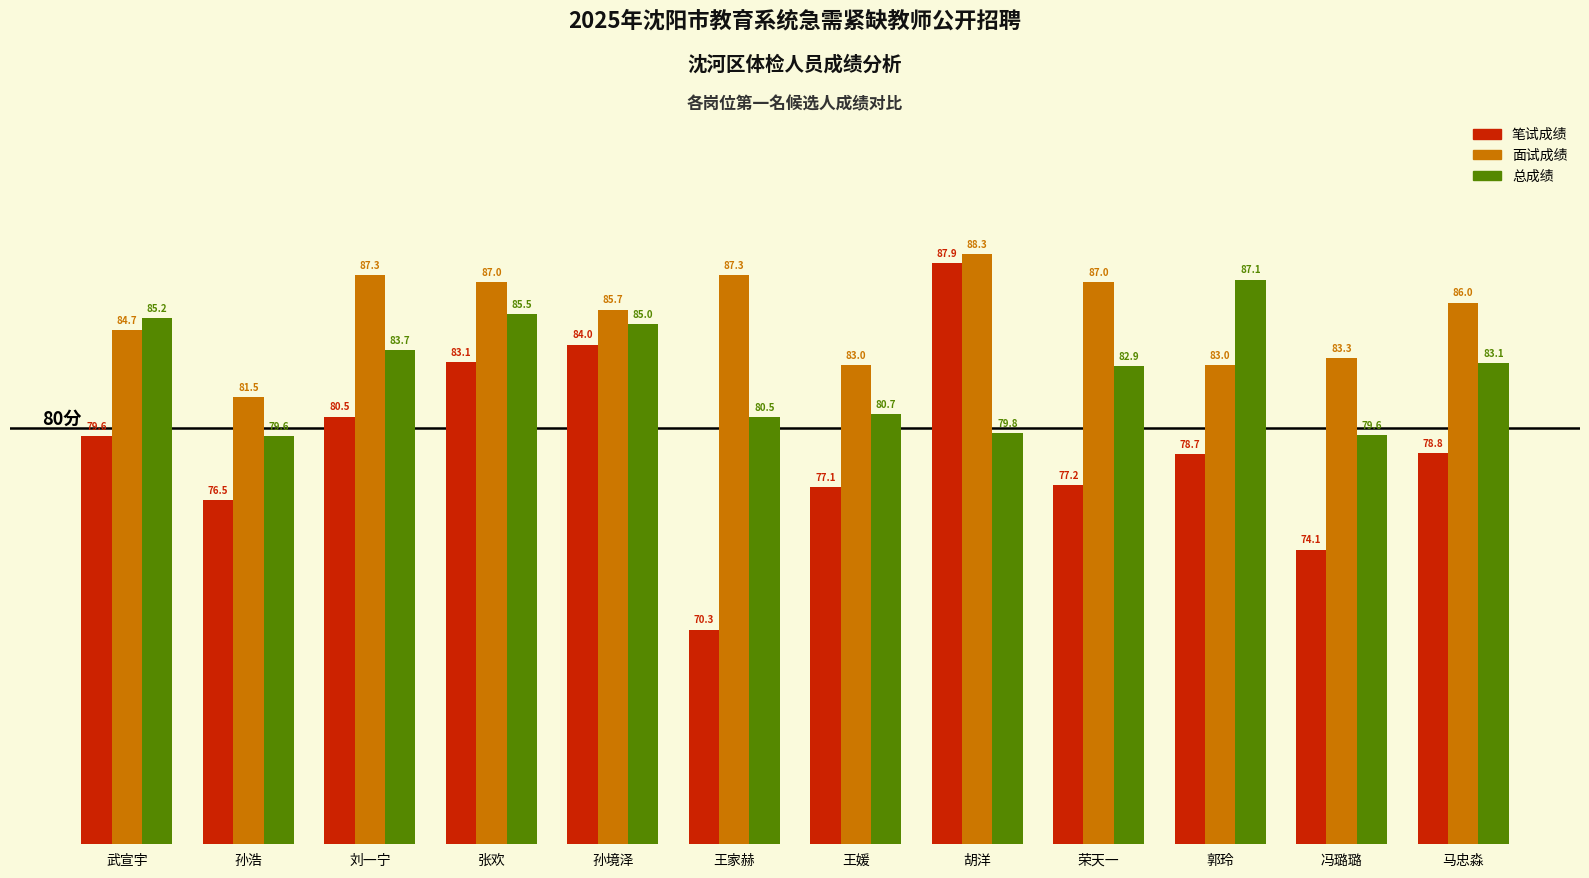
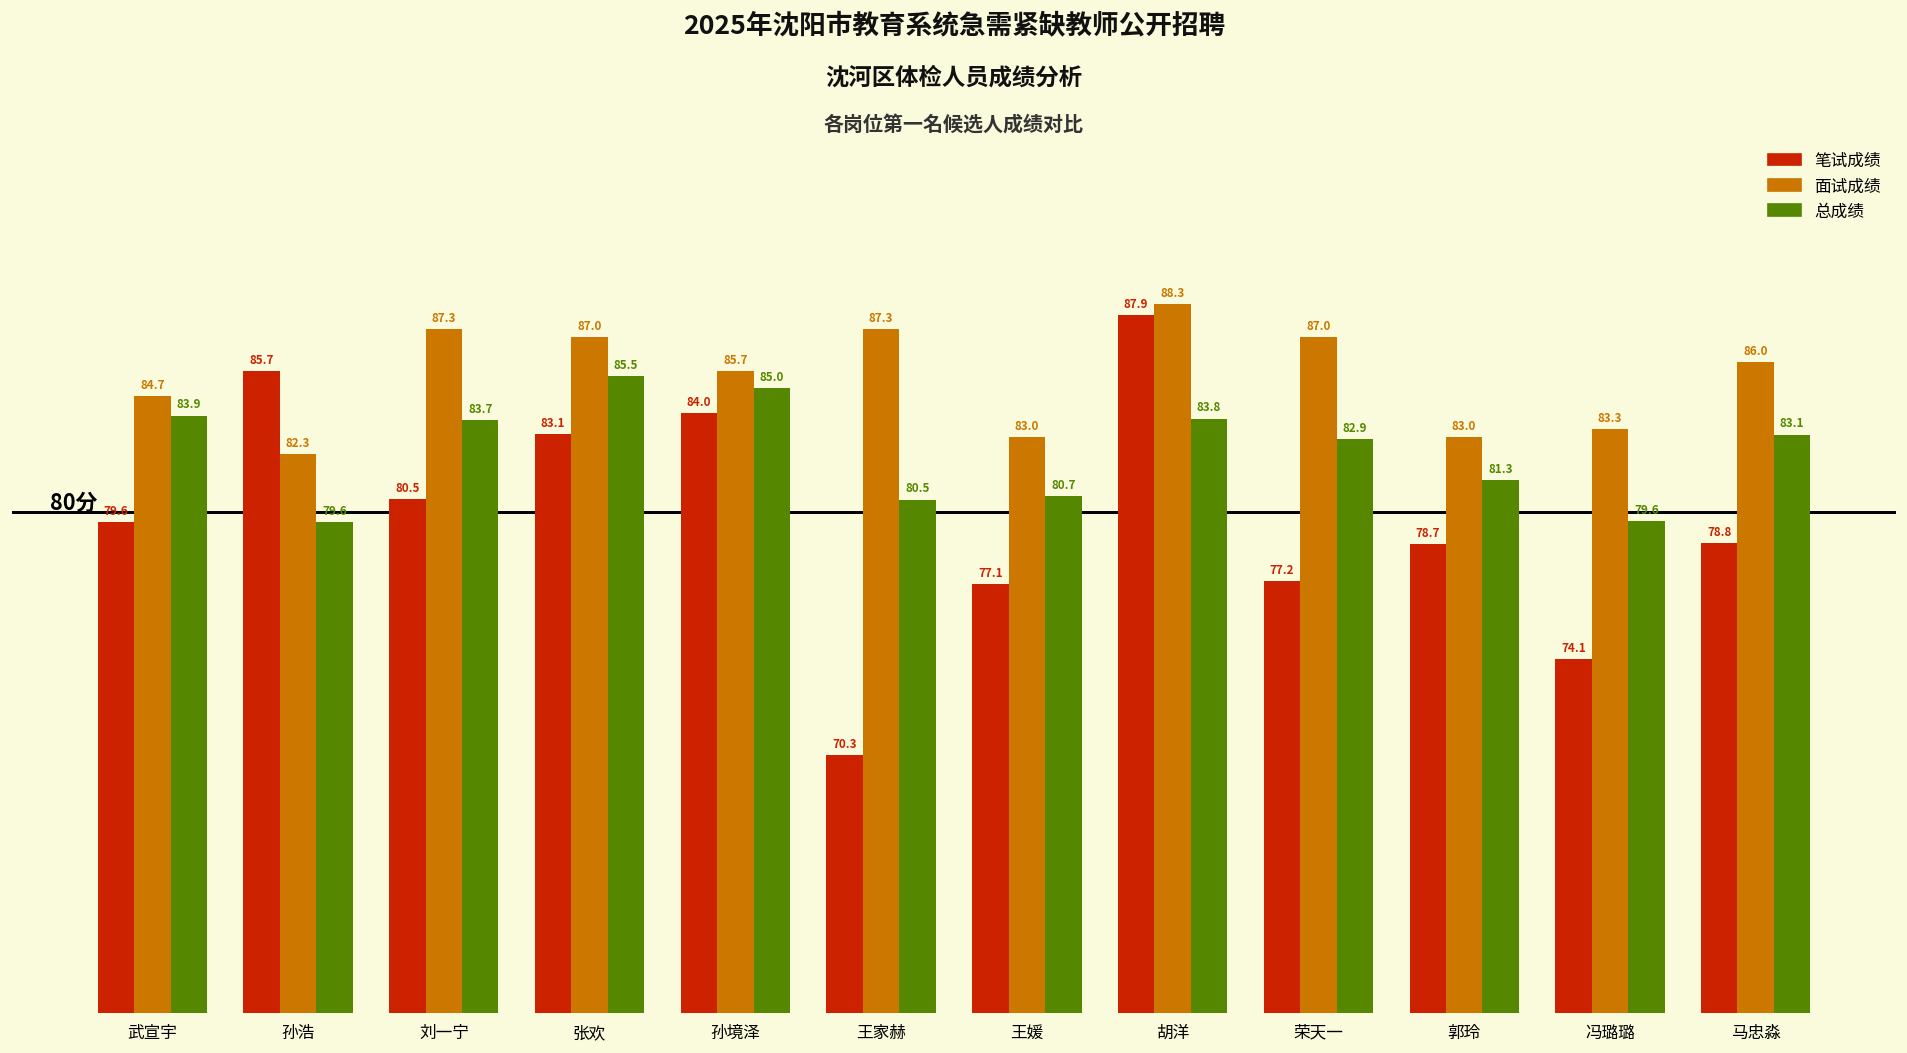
  {
    "笔试成绩": {
      "武宣宇": 79.6,
-     "孙浩": 76.5,
+     "孙浩": 85.7,
      "刘一宁": 80.5,
      "张欢": 83.1,
      "孙境泽": 84.0,
      "王家赫": 70.3,
      "王媛": 77.1,
      "胡洋": 87.9,
      "荣天一": 77.2,
      "郭玲": 78.7,
      "冯璐璐": 74.1,
      "马忠淼": 78.8
    },
    "面试成绩": {
      "武宣宇": 84.7,
-     "孙浩": 81.5,
+     "孙浩": 82.3,
      "刘一宁": 87.3,
      "张欢": 87.0,
      "孙境泽": 85.7,
      "王家赫": 87.3,
      "王媛": 83.0,
      "胡洋": 88.3,
      "荣天一": 87.0,
      "郭玲": 83.0,
      "冯璐璐": 83.3,
      "马忠淼": 86.0
    },
    "总成绩": {
-     "武宣宇": 85.2,
+     "武宣宇": 83.9,
      "孙浩": 79.6,
      "刘一宁": 83.7,
      "张欢": 85.5,
      "孙境泽": 85.0,
      "王家赫": 80.5,
      "王媛": 80.7,
-     "胡洋": 79.8,
+     "胡洋": 83.8,
      "荣天一": 82.9,
-     "郭玲": 87.1,
+     "郭玲": 81.3,
      "冯璐璐": 79.6,
      "马忠淼": 83.1
    }
  }
